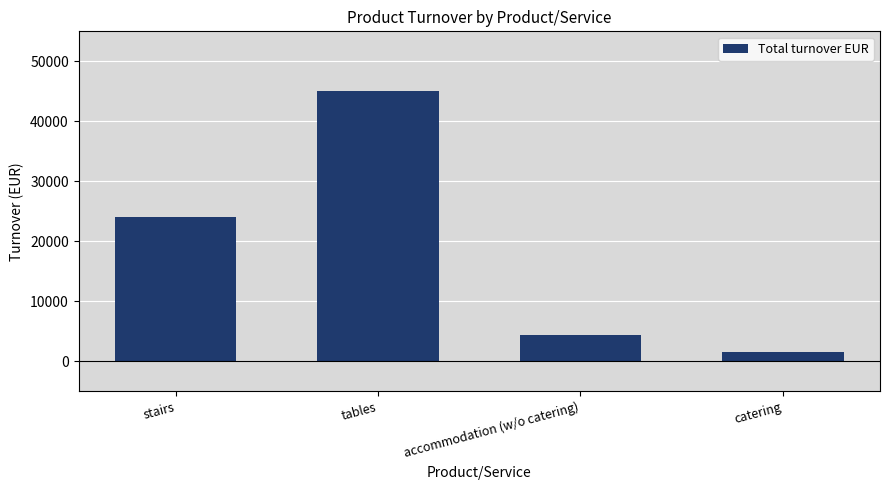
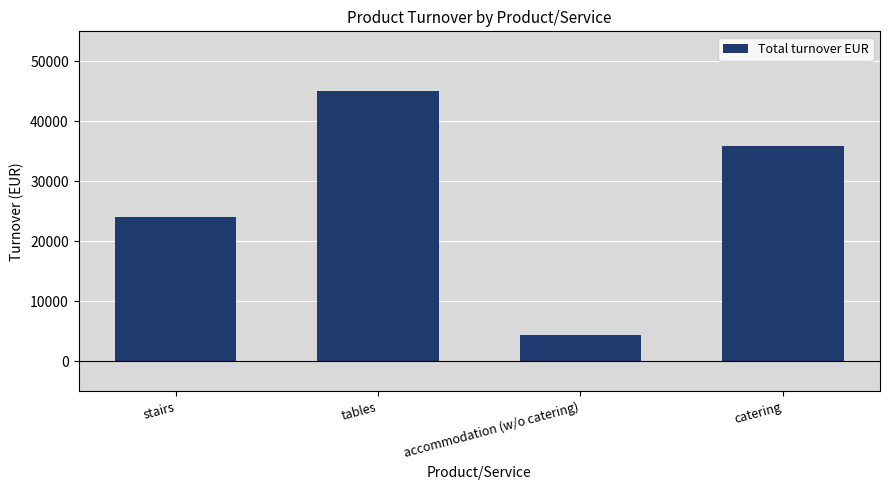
  {
    "stairs": 24000,
    "tables": 45000,
    "accommodation (w/o catering)": 4000,
-   "catering": 2000
+   "catering": 36000
  }
